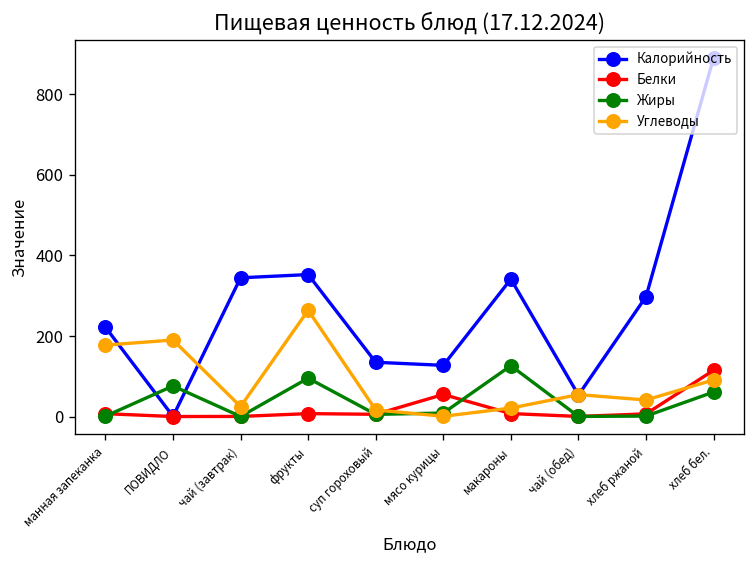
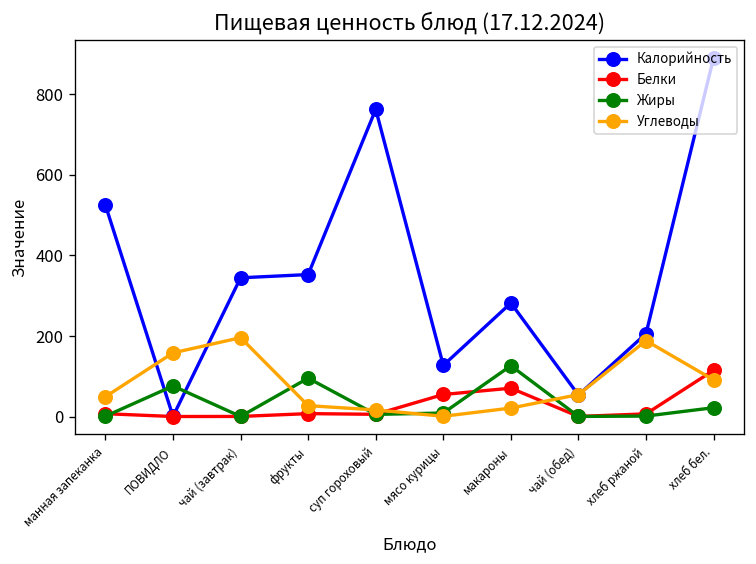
  {
    "Калорийность": {
-     "манная запеканка": 220,
+     "манная запеканка": 530,
      "чай (завтрак)": 340,
      "фрукты": 350,
-     "суп гороховый": 130,
+     "суп гороховый": 760,
      "мясо курицы": 130,
-     "макароны": 340,
-     "хлеб ржаной": 300
+     "макароны": 280,
+     "хлеб ржаной": 210
    },
    "Белки": {
      "фрукты": 10,
      "мясо курицы": 50,
-     "макароны": 10,
+     "макароны": 70,
      "хлеб бел.": 110
    },
    "Жиры": {
      "ПОВИДЛО": 80,
      "фрукты": 100,
      "мясо курицы": 10,
      "макароны": 130,
-     "хлеб бел.": 60
+     "хлеб бел.": 20
    },
    "Углеводы": {
-     "манная запеканка": 180,
-     "ПОВИДЛО": 190,
-     "чай (завтрак)": 20,
-     "фрукты": 260,
+     "манная запеканка": 50,
+     "ПОВИДЛО": 160,
+     "чай (завтрак)": 200,
+     "фрукты": 30,
      "суп гороховый": 20,
      "мясо курицы": 0,
      "макароны": 20,
-     "хлеб ржаной": 40,
+     "хлеб ржаной": 190,
      "хлеб бел.": 90
    }
  }
